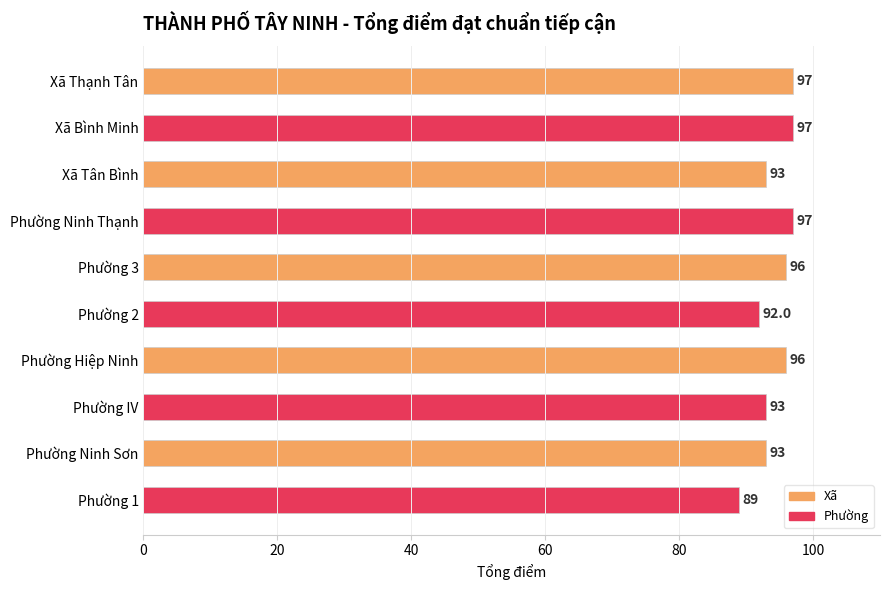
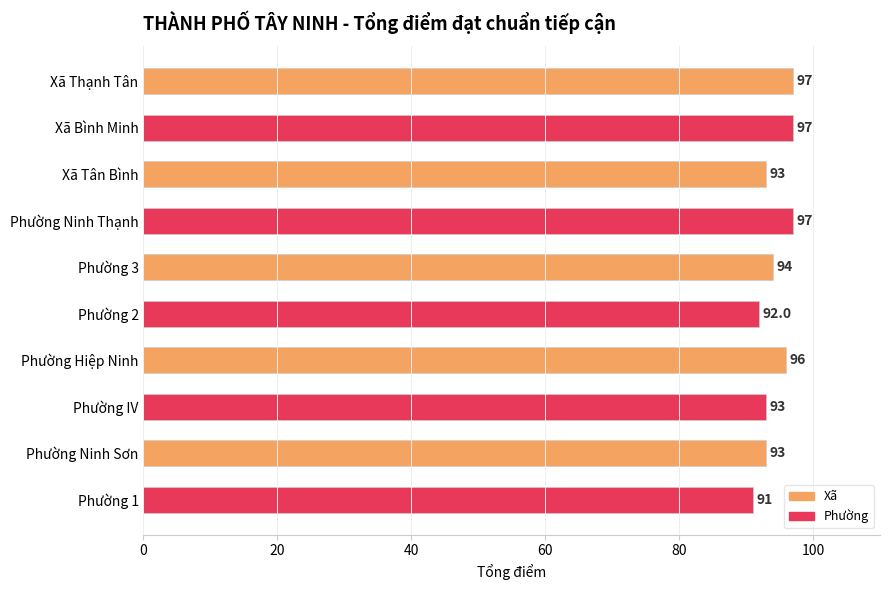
  {
    "Xã Thạnh Tân": 97,
    "Xã Bình Minh": 97,
    "Xã Tân Bình": 93,
    "Phường Ninh Thạnh": 97,
-   "Phường 3": 96,
+   "Phường 3": 94,
    "Phường 2": 92.0,
    "Phường Hiệp Ninh": 96,
    "Phường IV": 93,
    "Phường Ninh Sơn": 93,
-   "Phường 1": 89
+   "Phường 1": 91
  }
